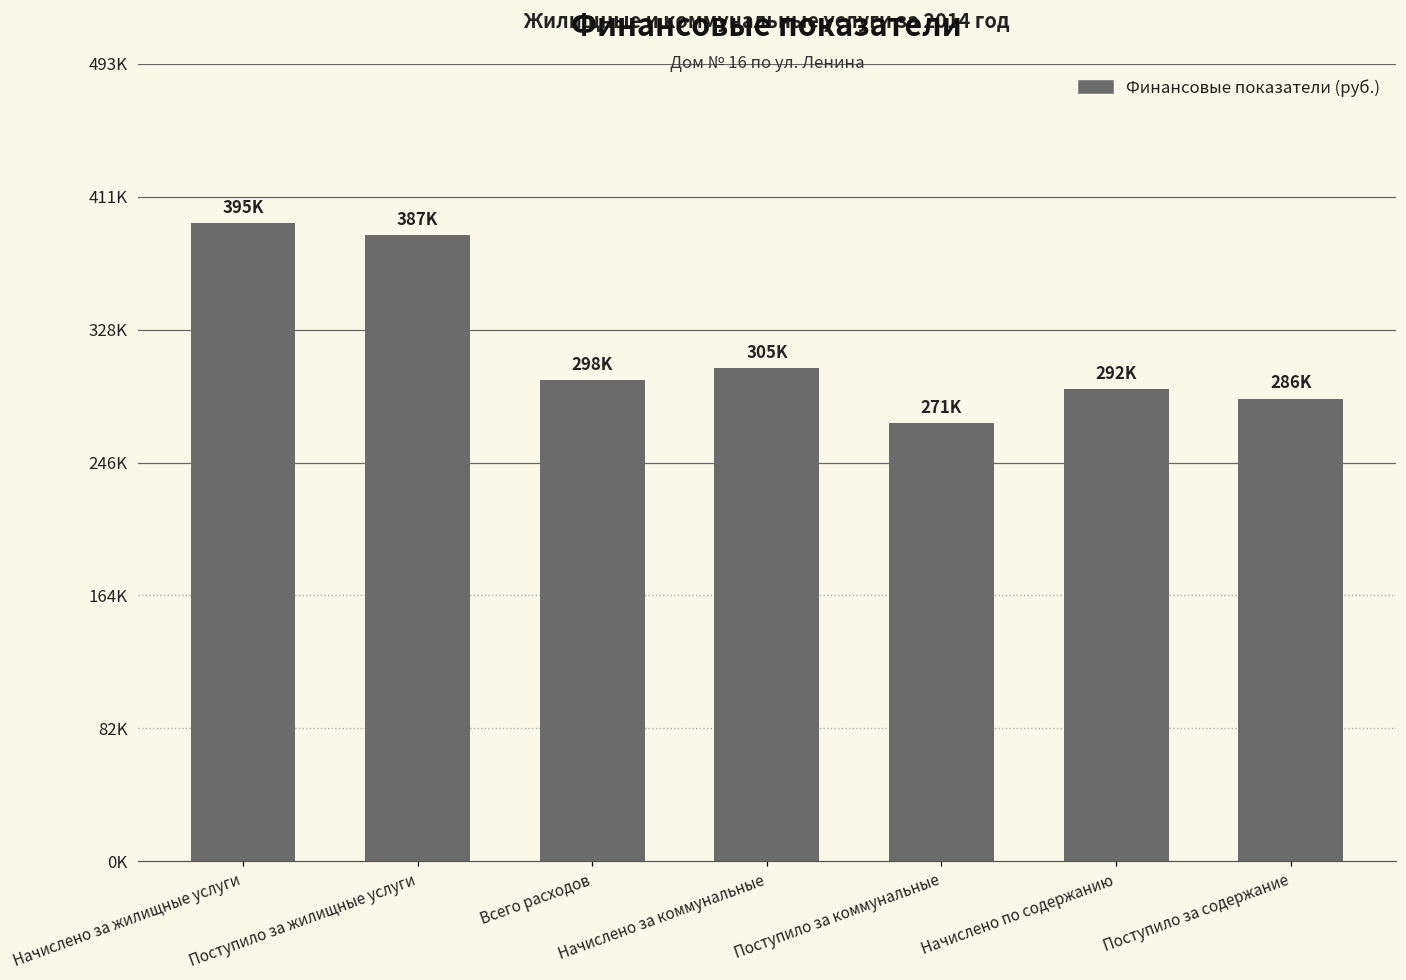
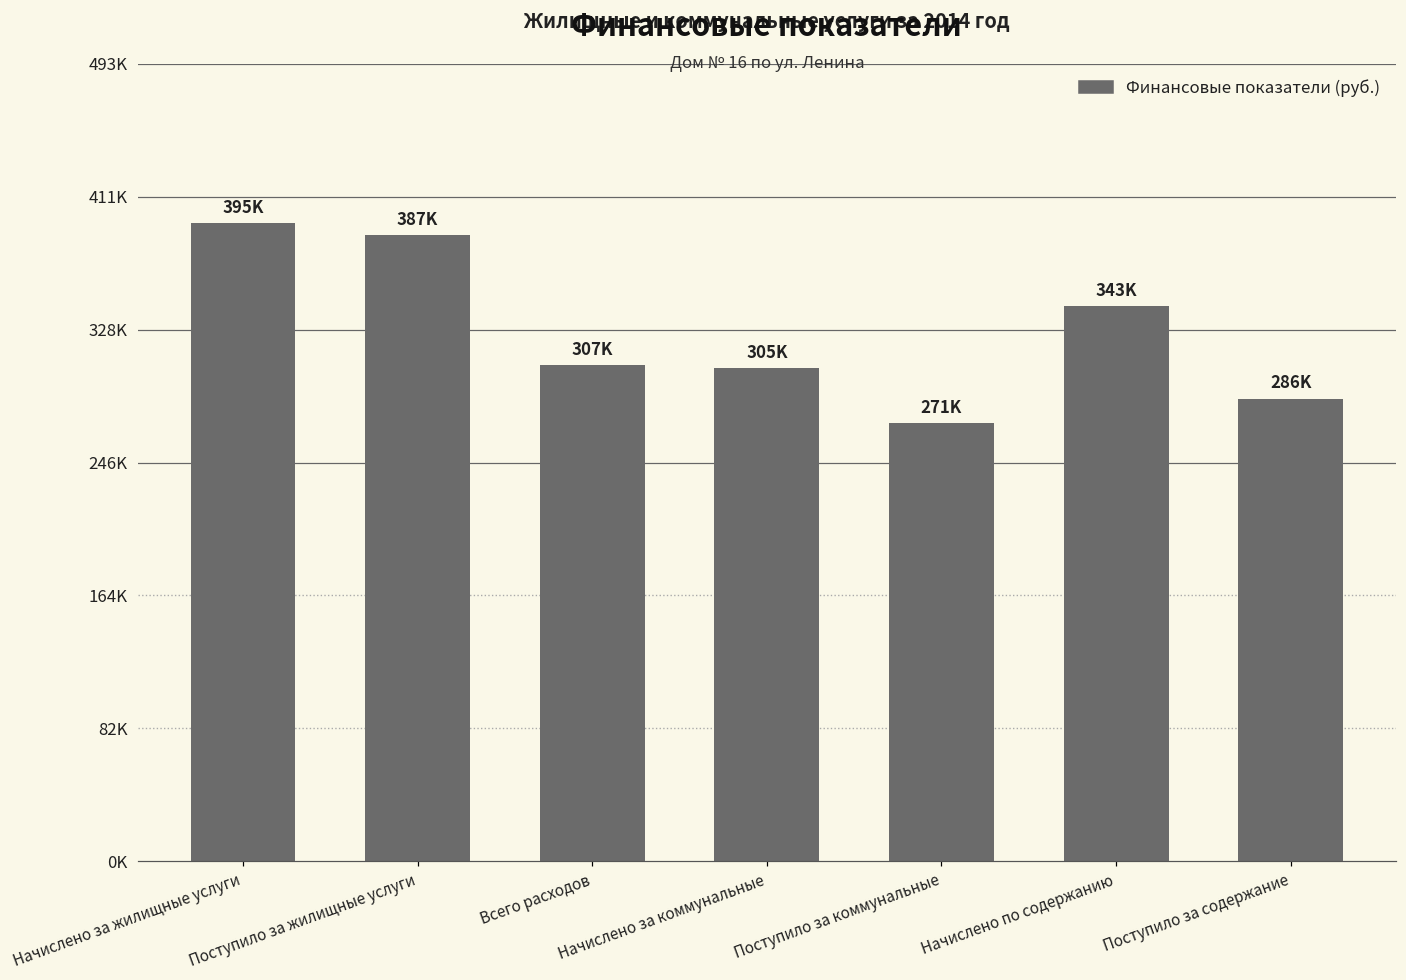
  {
    "Начислено за жилищные услуги": "395K",
    "Поступило за жилищные услуги": "387K",
-   "Всего расходов": "298K",
+   "Всего расходов": "307K",
    "Начислено за коммунальные": "305K",
    "Поступило за коммунальные": "271K",
-   "Начислено по содержанию": "292K",
+   "Начислено по содержанию": "343K",
    "Поступило за содержание": "286K"
  }
